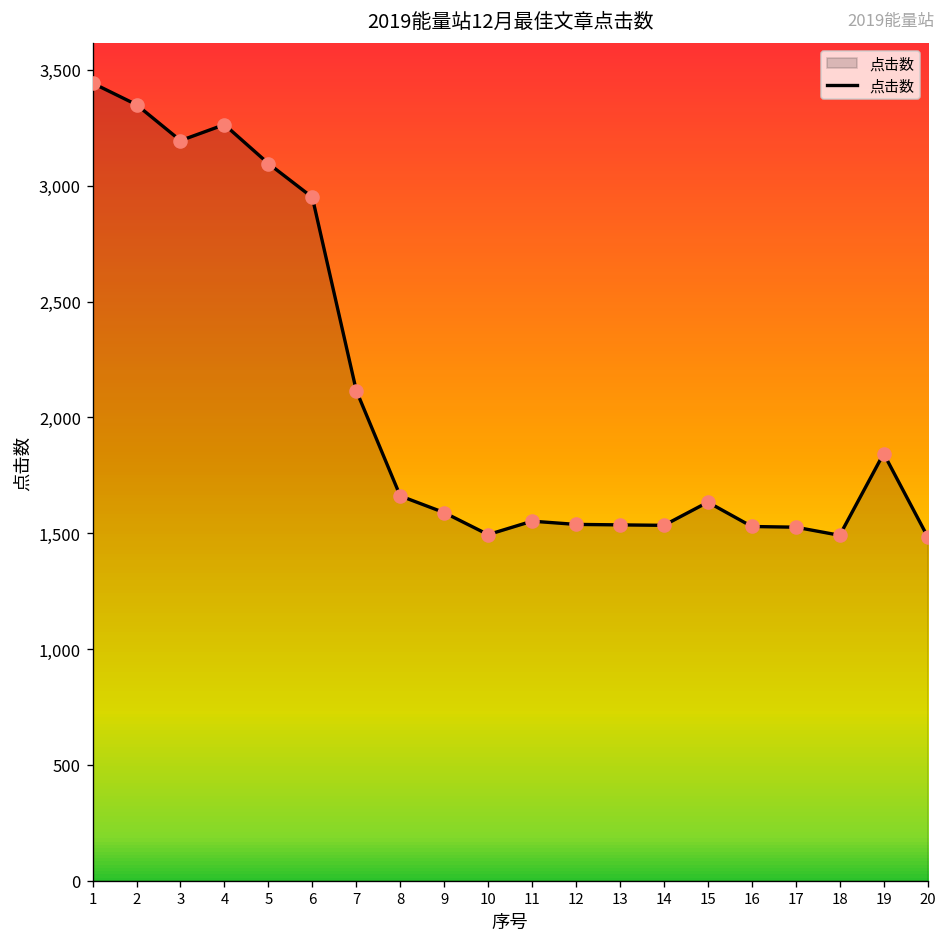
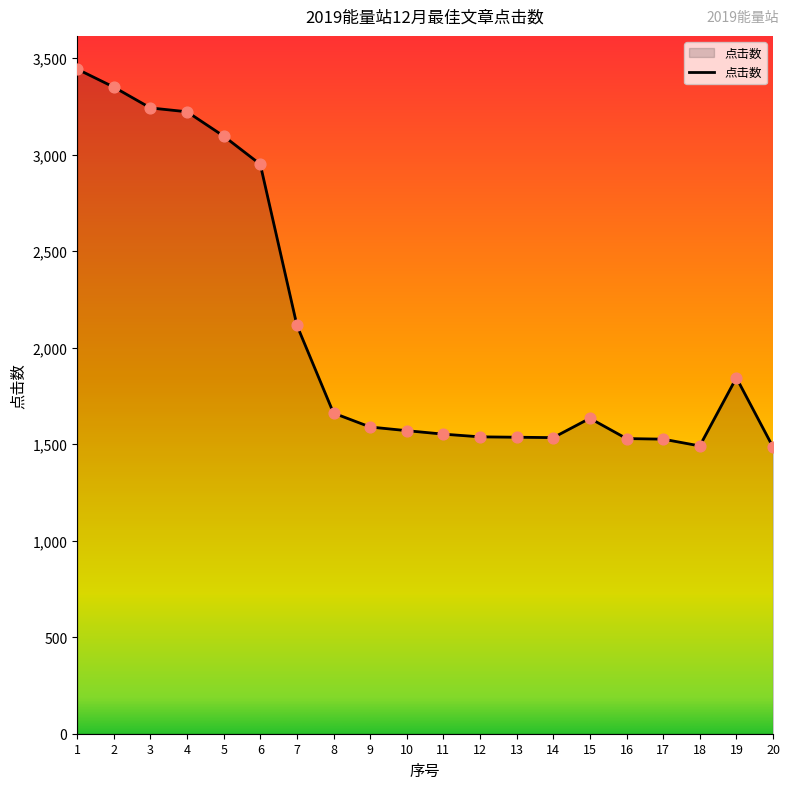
  {
    "1": "3,440",
    "2": "3,350",
-   "3": "3,200",
-   "4": "3,260",
+   "3": "3,240",
+   "4": "3,220",
    "5": "3,100",
    "6": "2,950",
    "7": "2,120",
    "8": "1,660",
    "9": "1,590",
-   "10": "1,490",
+   "10": "1,570",
    "11": "1,550",
    "12": "1,540",
    "13": "1,540",
    "14": "1,530",
    "15": "1,630",
    "16": "1,530",
    "17": "1,530",
    "18": "1,490",
    "19": "1,840",
    "20": "1,490"
  }
